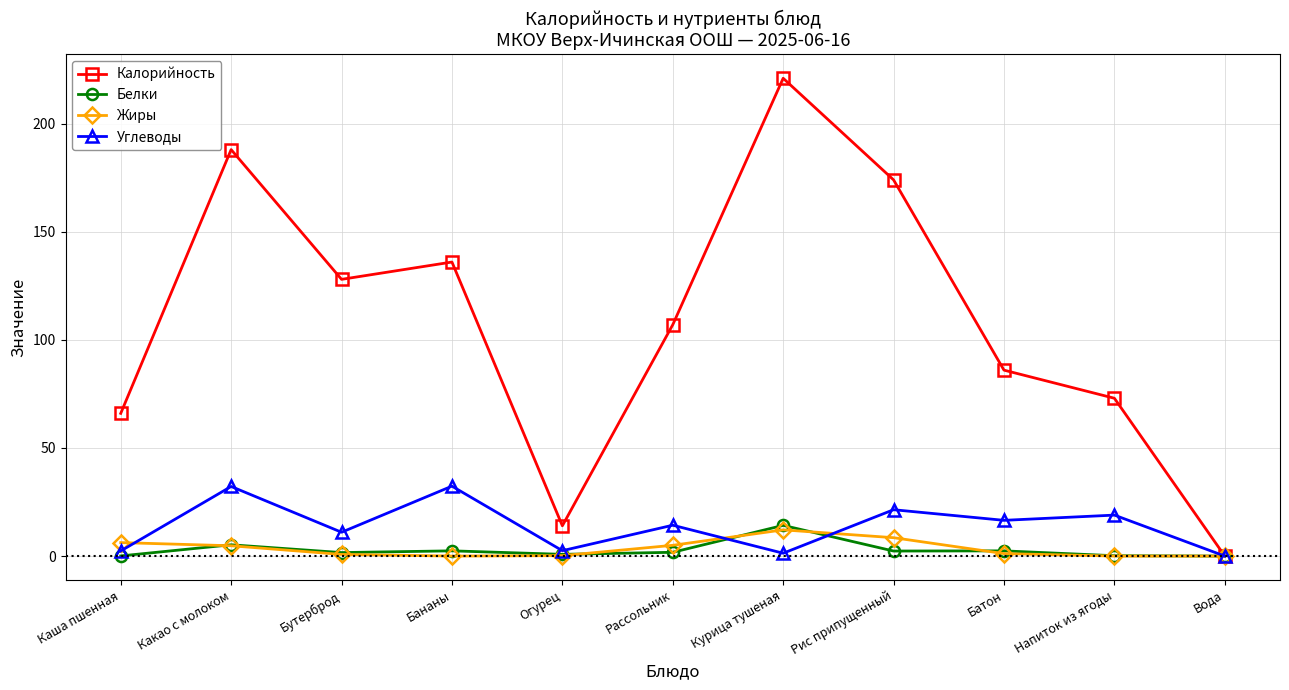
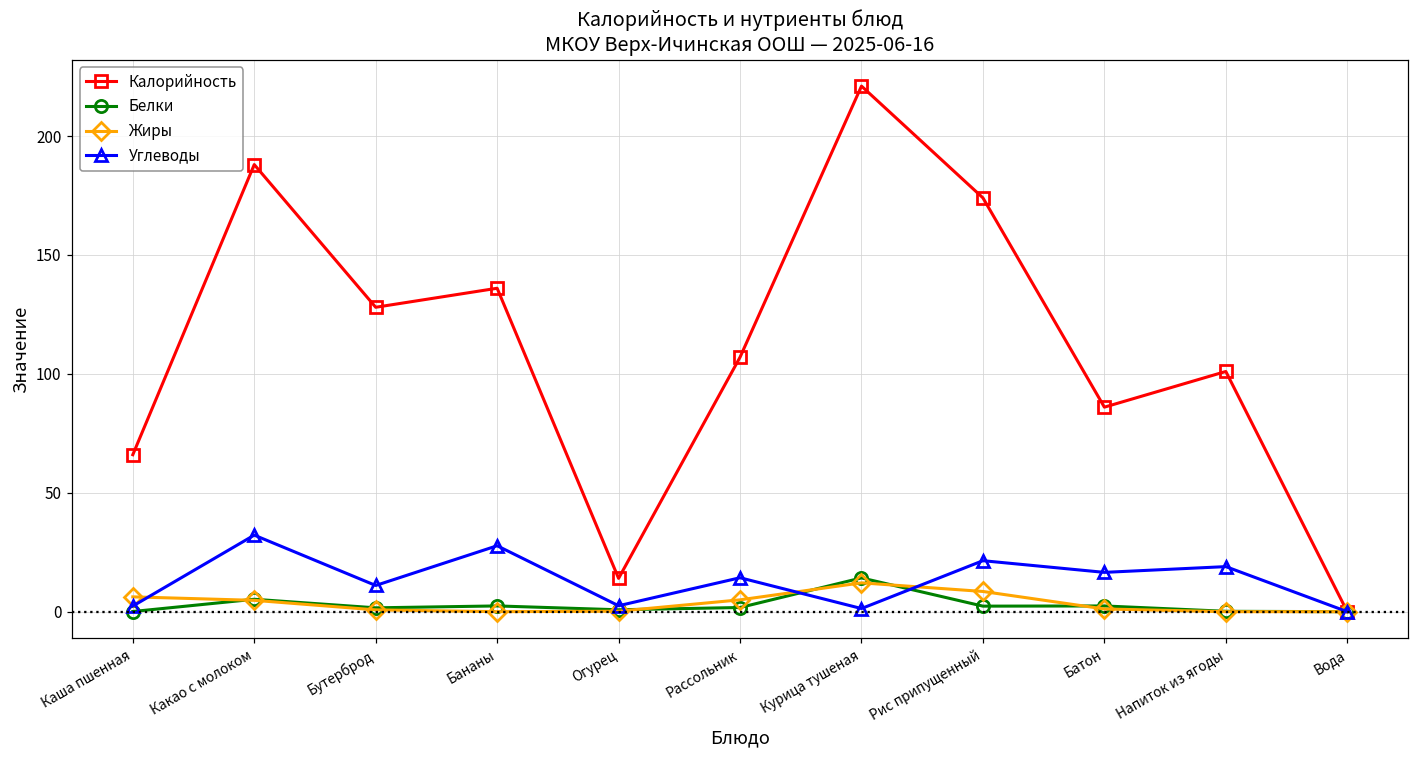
  {
    "Калорийность": {
      "Каша пшенная": 66,
      "Какао с молоком": 188,
      "Бутерброд": 128,
      "Бананы": 136,
      "Огурец": 14,
      "Рассольник": 107,
      "Курица тушеная": 221,
      "Рис припущенный": 174,
      "Батон": 86,
-     "Напиток из ягоды": 73
+     "Напиток из ягоды": 101
    },
    "Белки": {
      "Каша пшенная": 0,
      "Бананы": 2,
      "Рассольник": 2,
      "Курица тушеная": 14,
      "Рис припущенный": 2,
      "Батон": 2
    },
    "Жиры": {
      "Каша пшенная": 6,
      "Бананы": 0,
      "Рассольник": 5,
      "Курица тушеная": 12,
      "Рис припущенный": 9,
      "Батон": 1
    },
    "Углеводы": {
      "Каша пшенная": 2,
      "Какао с молоком": 32,
      "Бутерброд": 11,
-     "Бананы": 32,
+     "Бананы": 28,
      "Огурец": 3,
      "Рассольник": 14,
      "Курица тушеная": 1,
      "Рис припущенный": 21,
      "Батон": 17,
      "Напиток из ягоды": 19
    }
  }
